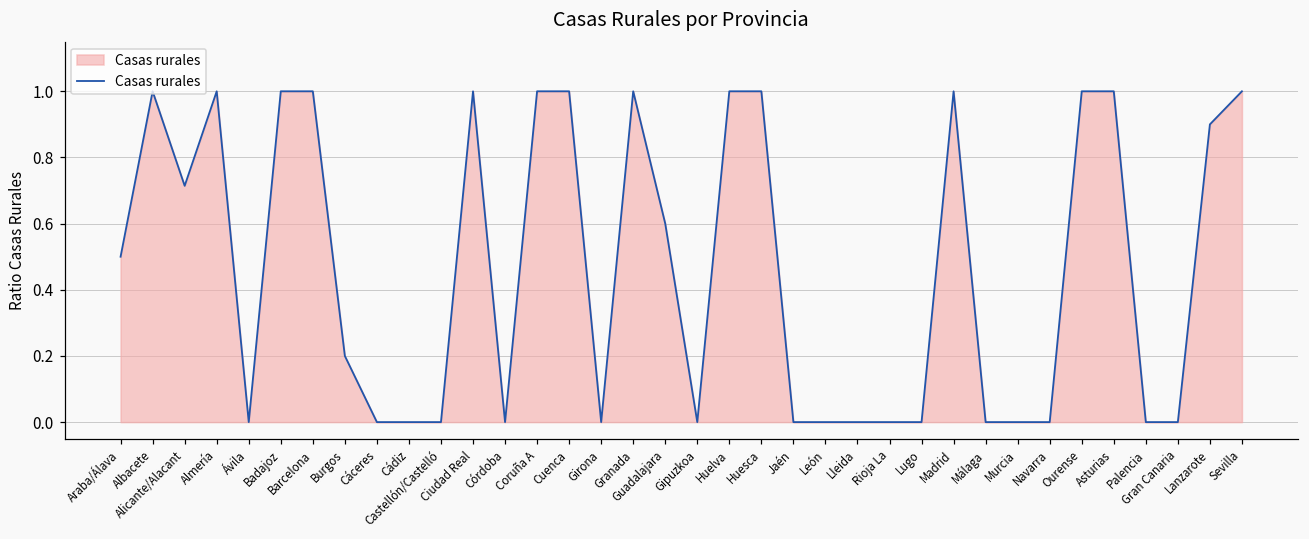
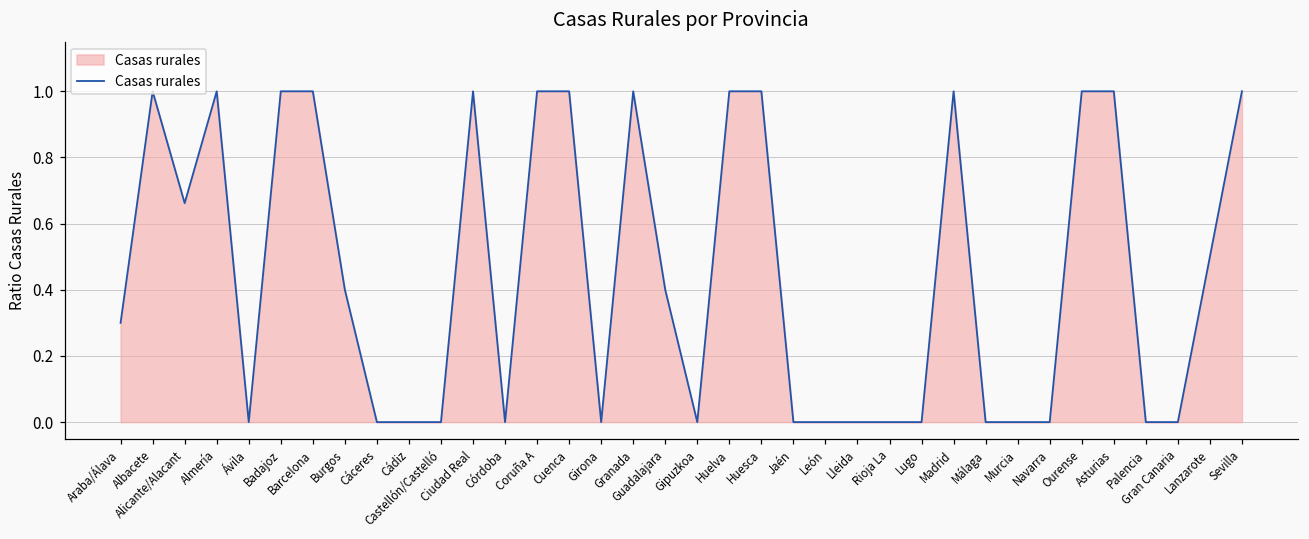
  {
-   "Araba/Álava": 0.5,
-   "Alicante/Alacant": 0.71,
+   "Araba/Álava": 0.3,
+   "Alicante/Alacant": 0.66,
    "Almería": 1.00,
    "Ávila": 0.00,
    "Badajoz": 1.00,
    "Barcelona": 1.00,
-   "Burgos": 0.2,
+   "Burgos": 0.4,
    "Cáceres": 0.00,
    "Cádiz": 0.00,
    "Castellón/Castelló": 0.00,
    "Ciudad Real": 1.00,
    "Córdoba": 0.00,
    "Coruña A": 1.00,
    "Cuenca": 1.00,
    "Girona": 0.00,
    "Granada": 1.00,
-   "Guadalajara": 0.6,
+   "Guadalajara": 0.4,
    "Gipuzkoa": 0.00,
    "Huelva": 1.00,
    "Huesca": 1.00,
    "Jaén": 0.00,
    "León": 0.00,
    "Lleida": 0.00,
    "Rioja La": 0.00,
    "Lugo": 0.00,
    "Madrid": 1.00,
    "Málaga": 0.00,
    "Murcia": 0.00,
    "Navarra": 0.00,
    "Ourense": 1.00,
    "Asturias": 1.00,
    "Palencia": 0.00,
    "Gran Canaria": 0.00,
-   "Lanzarote": 0.9,
+   "Lanzarote": 0.5,
    "Sevilla": 1.00
  }
